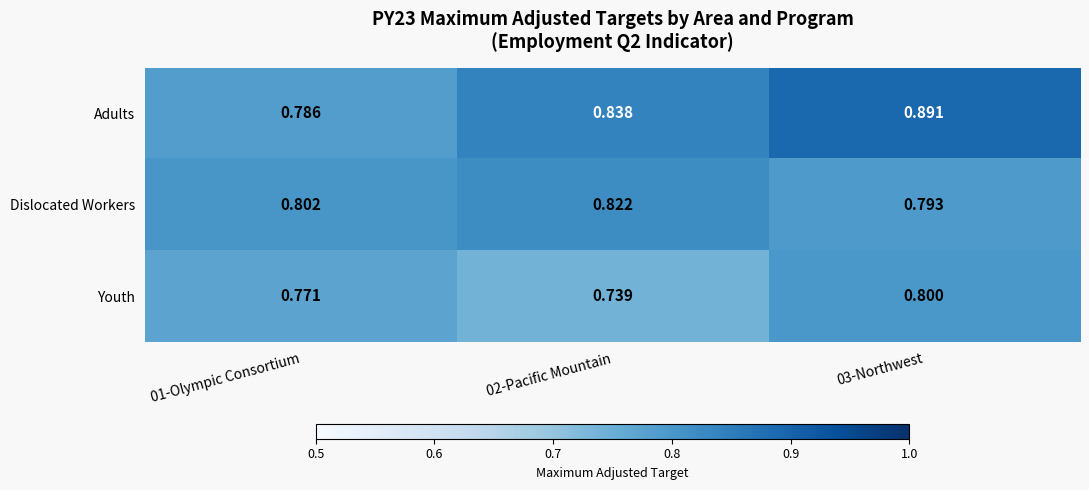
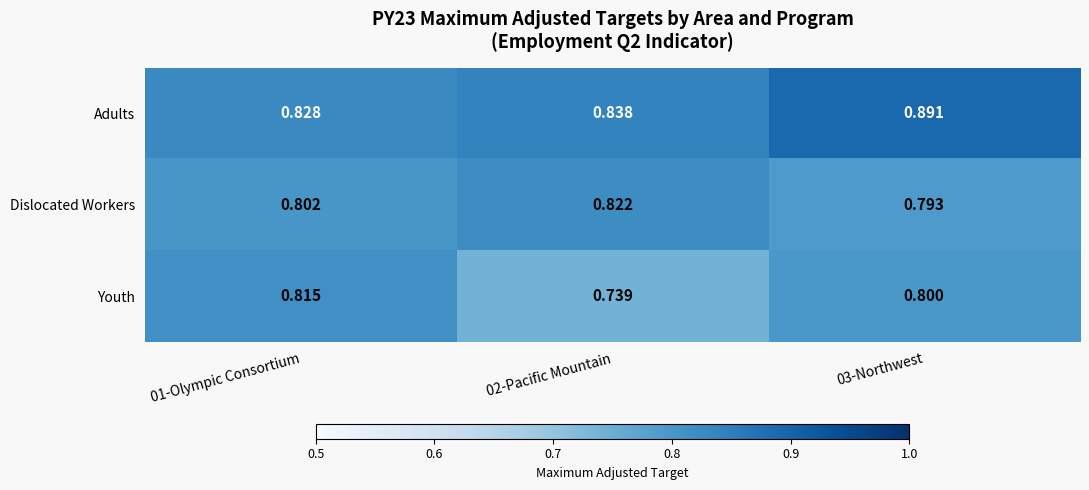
  {
    "Adults": {
-     "01-Olympic Consortium": 0.786,
+     "01-Olympic Consortium": 0.828,
      "02-Pacific Mountain": 0.838,
      "03-Northwest": 0.891
    },
    "Dislocated Workers": {
      "01-Olympic Consortium": 0.802,
      "02-Pacific Mountain": 0.822,
      "03-Northwest": 0.793
    },
    "Youth": {
-     "01-Olympic Consortium": 0.771,
+     "01-Olympic Consortium": 0.815,
      "02-Pacific Mountain": 0.739,
      "03-Northwest": 0.800
    }
  }
